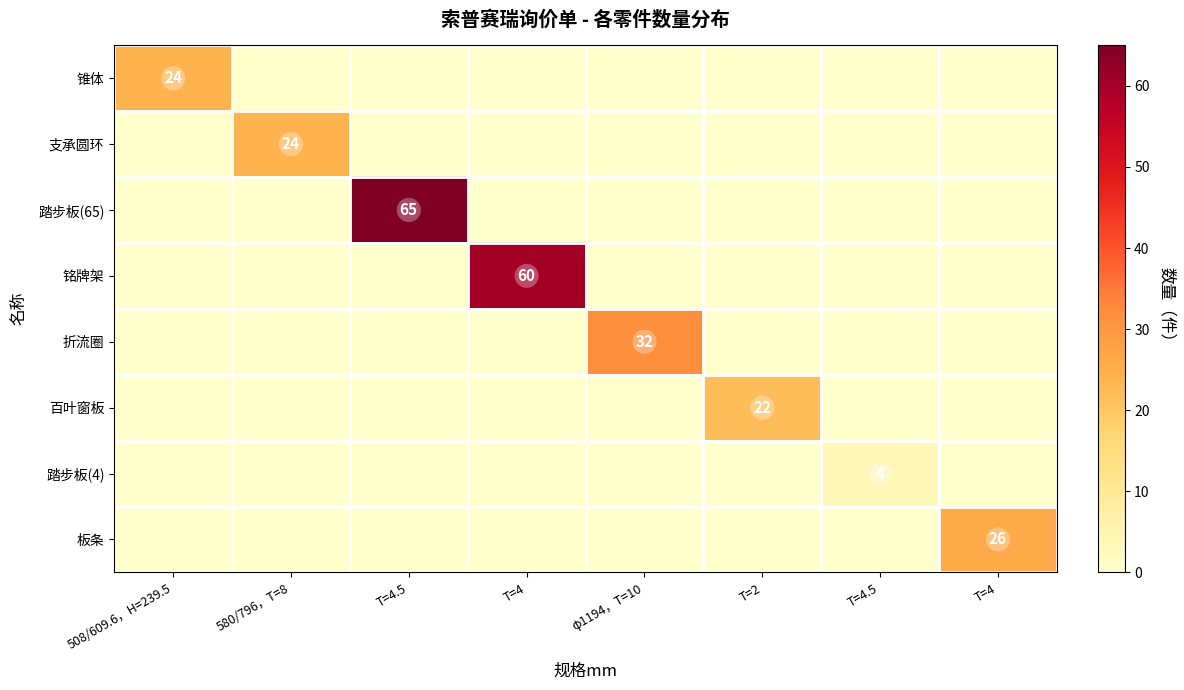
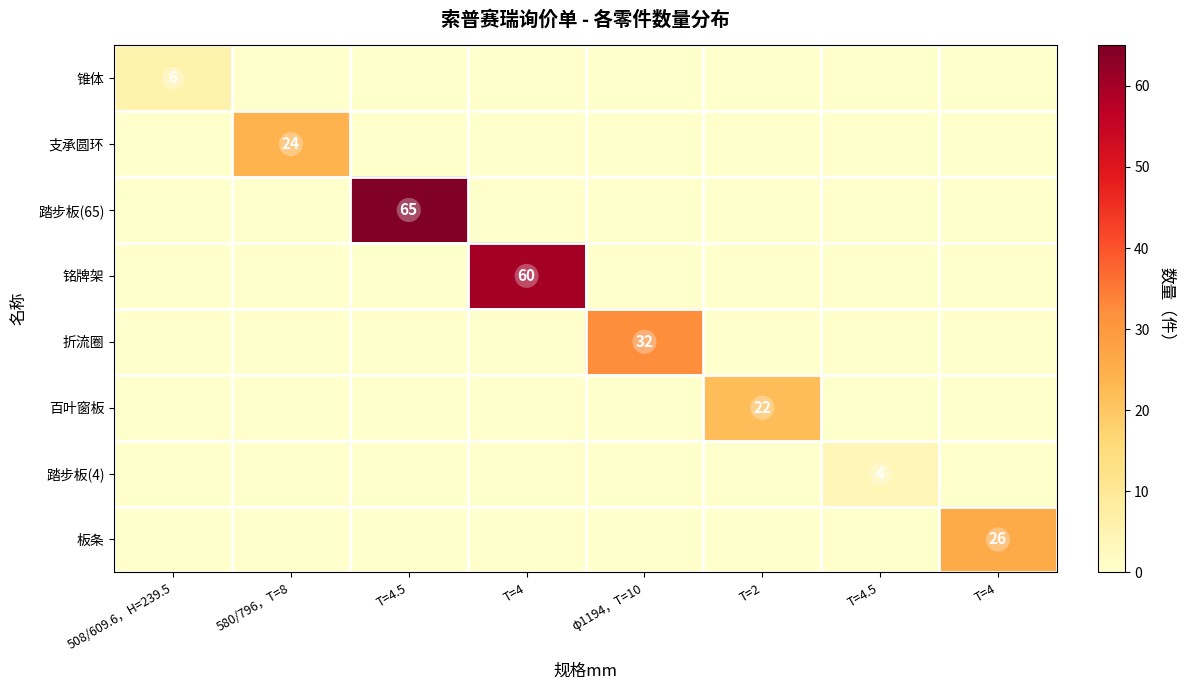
  {
    "锥体": {
-     "508/609.6，H=239.5": 24
+     "508/609.6，H=239.5": 6
    }
  }
